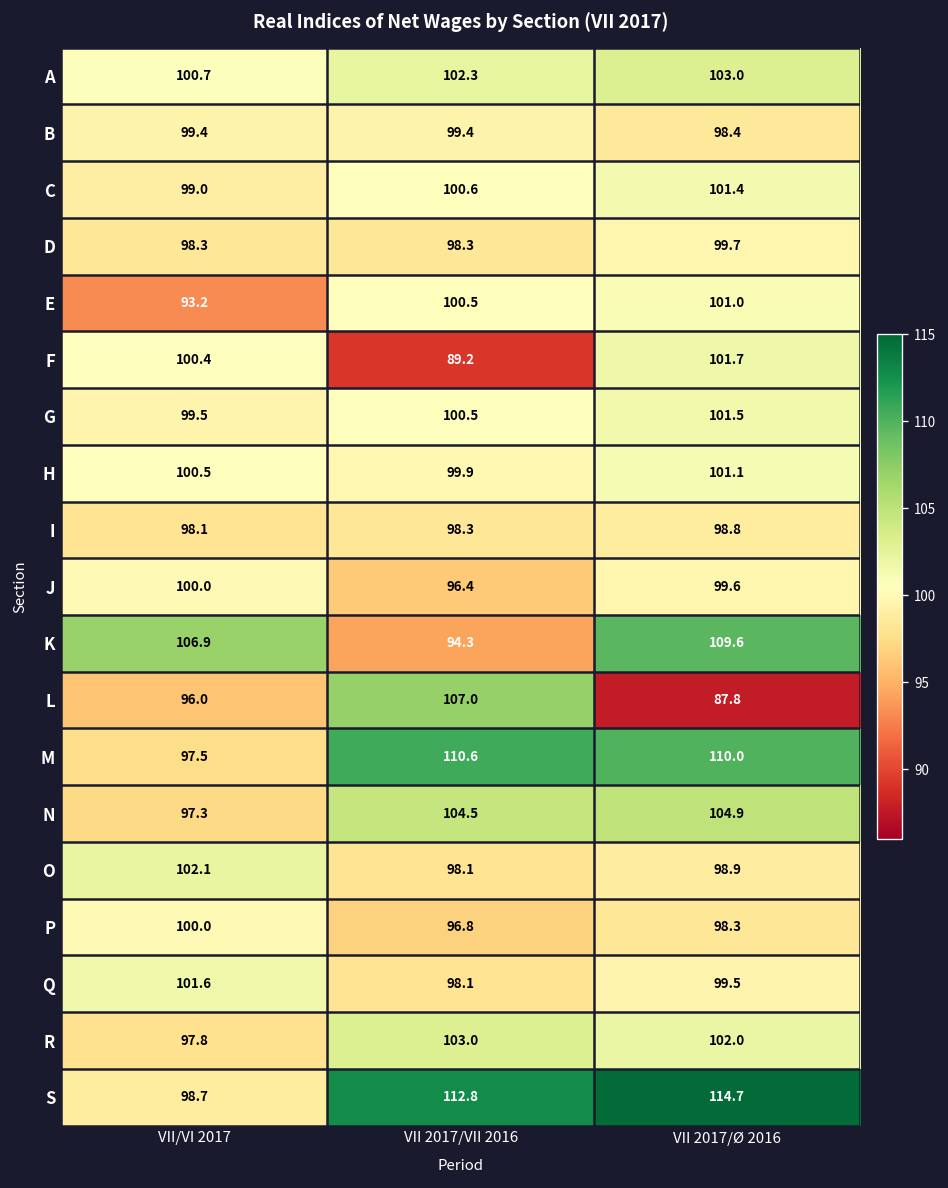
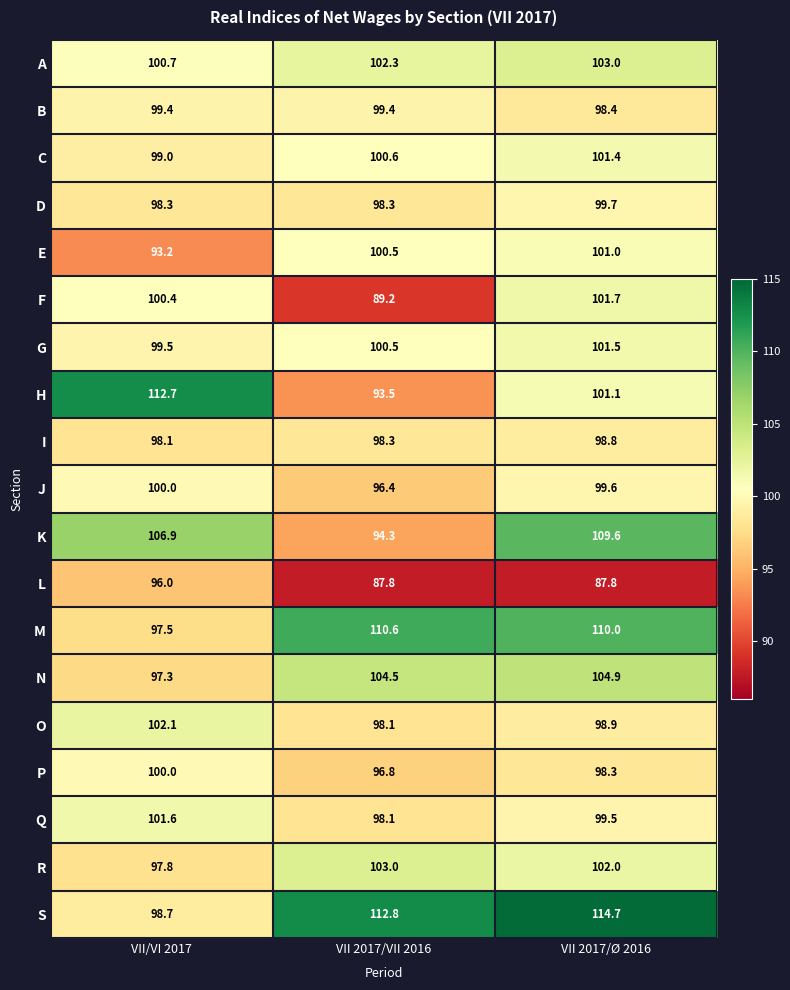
  {
    "A": {
      "VII/VI 2017": 100.7,
      "VII 2017/VII 2016": 102.3,
      "VII 2017/Ø 2016": 103.0
    },
    "B": {
      "VII/VI 2017": 99.4,
      "VII 2017/VII 2016": 99.4,
      "VII 2017/Ø 2016": 98.4
    },
    "C": {
      "VII/VI 2017": 99.0,
      "VII 2017/VII 2016": 100.6,
      "VII 2017/Ø 2016": 101.4
    },
    "D": {
      "VII/VI 2017": 98.3,
      "VII 2017/VII 2016": 98.3,
      "VII 2017/Ø 2016": 99.7
    },
    "E": {
      "VII/VI 2017": 93.2,
      "VII 2017/VII 2016": 100.5,
      "VII 2017/Ø 2016": 101.0
    },
    "F": {
      "VII/VI 2017": 100.4,
      "VII 2017/VII 2016": 89.2,
      "VII 2017/Ø 2016": 101.7
    },
    "G": {
      "VII/VI 2017": 99.5,
      "VII 2017/VII 2016": 100.5,
      "VII 2017/Ø 2016": 101.5
    },
    "H": {
-     "VII/VI 2017": 100.5,
-     "VII 2017/VII 2016": 99.9,
+     "VII/VI 2017": 112.7,
+     "VII 2017/VII 2016": 93.5,
      "VII 2017/Ø 2016": 101.1
    },
    "I": {
      "VII/VI 2017": 98.1,
      "VII 2017/VII 2016": 98.3,
      "VII 2017/Ø 2016": 98.8
    },
    "J": {
      "VII/VI 2017": 100.0,
      "VII 2017/VII 2016": 96.4,
      "VII 2017/Ø 2016": 99.6
    },
    "K": {
      "VII/VI 2017": 106.9,
      "VII 2017/VII 2016": 94.3,
      "VII 2017/Ø 2016": 109.6
    },
    "L": {
      "VII/VI 2017": 96.0,
-     "VII 2017/VII 2016": 107.0,
+     "VII 2017/VII 2016": 87.8,
      "VII 2017/Ø 2016": 87.8
    },
    "M": {
      "VII/VI 2017": 97.5,
      "VII 2017/VII 2016": 110.6,
      "VII 2017/Ø 2016": 110.0
    },
    "N": {
      "VII/VI 2017": 97.3,
      "VII 2017/VII 2016": 104.5,
      "VII 2017/Ø 2016": 104.9
    },
    "O": {
      "VII/VI 2017": 102.1,
      "VII 2017/VII 2016": 98.1,
      "VII 2017/Ø 2016": 98.9
    },
    "P": {
      "VII/VI 2017": 100.0,
      "VII 2017/VII 2016": 96.8,
      "VII 2017/Ø 2016": 98.3
    },
    "Q": {
      "VII/VI 2017": 101.6,
      "VII 2017/VII 2016": 98.1,
      "VII 2017/Ø 2016": 99.5
    },
    "R": {
      "VII/VI 2017": 97.8,
      "VII 2017/VII 2016": 103.0,
      "VII 2017/Ø 2016": 102.0
    },
    "S": {
      "VII/VI 2017": 98.7,
      "VII 2017/VII 2016": 112.8,
      "VII 2017/Ø 2016": 114.7
    }
  }
